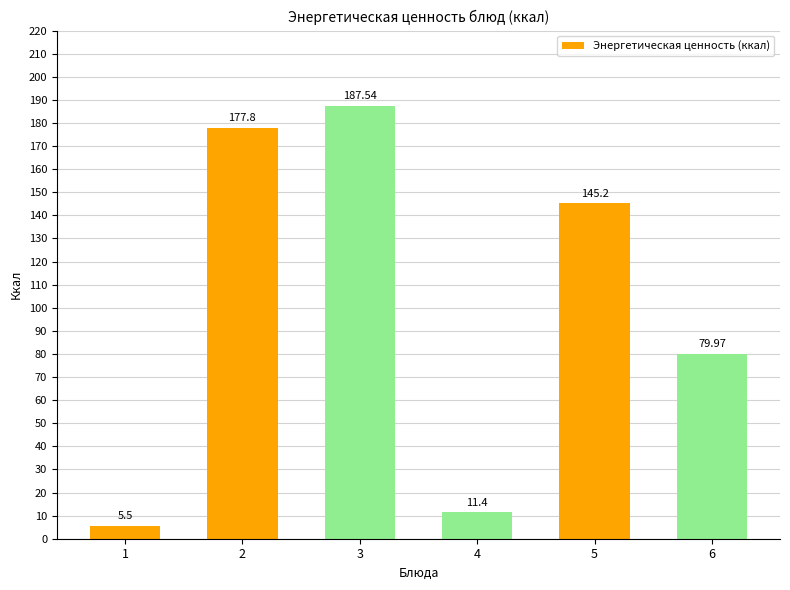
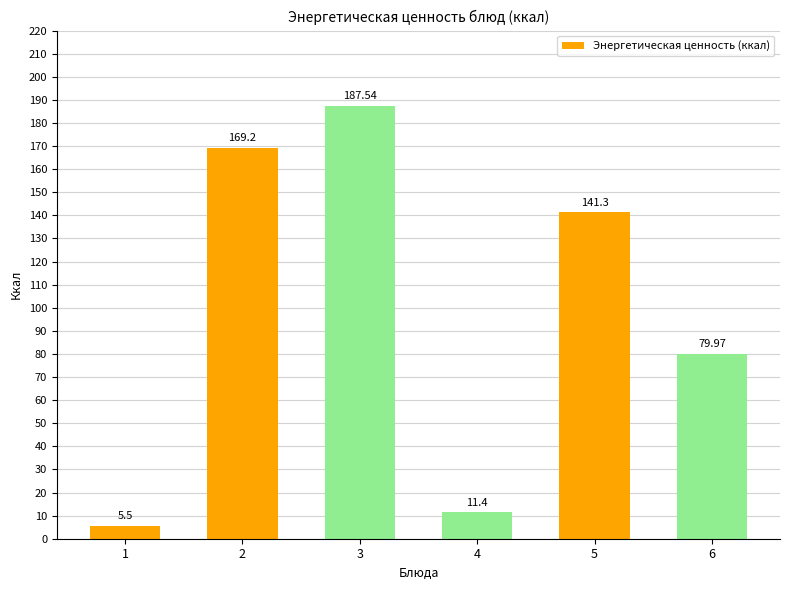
  {
    "1": 5.5,
-   "2": 177.8,
+   "2": 169.2,
    "3": 187.54,
    "4": 11.4,
-   "5": 145.2,
+   "5": 141.3,
    "6": 79.97
  }
